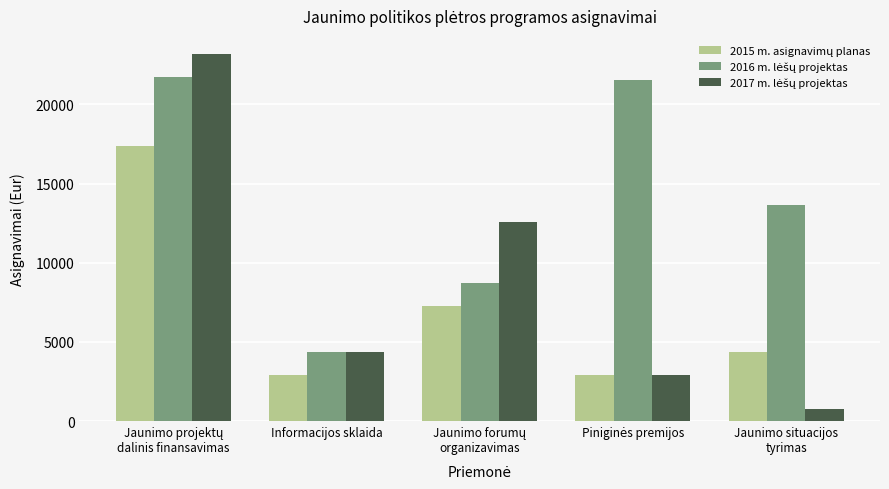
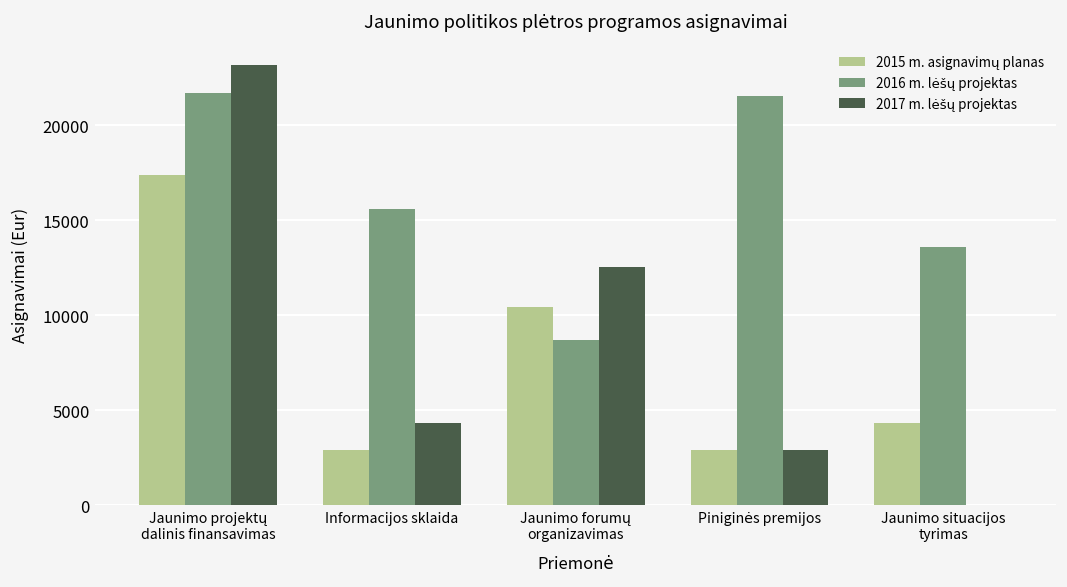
  {
    "2015 m. asignavimų planas": {
      "Jaunimo projektų dalinis finansavimas": 17400,
      "Informacijos sklaida": 2900,
-     "Jaunimo forumų organizavimas": 7200,
+     "Jaunimo forumų organizavimas": 10500,
      "Piniginės premijos": 2900,
      "Jaunimo situacijos tyrimas": 4300
    },
    "2016 m. lėšų projektas": {
      "Jaunimo projektų dalinis finansavimas": 21700,
-     "Informacijos sklaida": 4300,
+     "Informacijos sklaida": 15600,
      "Jaunimo forumų organizavimas": 8700,
      "Piniginės premijos": 21500,
      "Jaunimo situacijos tyrimas": 13600
    },
    "2017 m. lėšų projektas": {
      "Jaunimo projektų dalinis finansavimas": 23200,
      "Informacijos sklaida": 4300,
      "Jaunimo forumų organizavimas": 12500,
      "Piniginės premijos": 2900,
-     "Jaunimo situacijos tyrimas": 800
+     "Jaunimo situacijos tyrimas": 0
    }
  }
